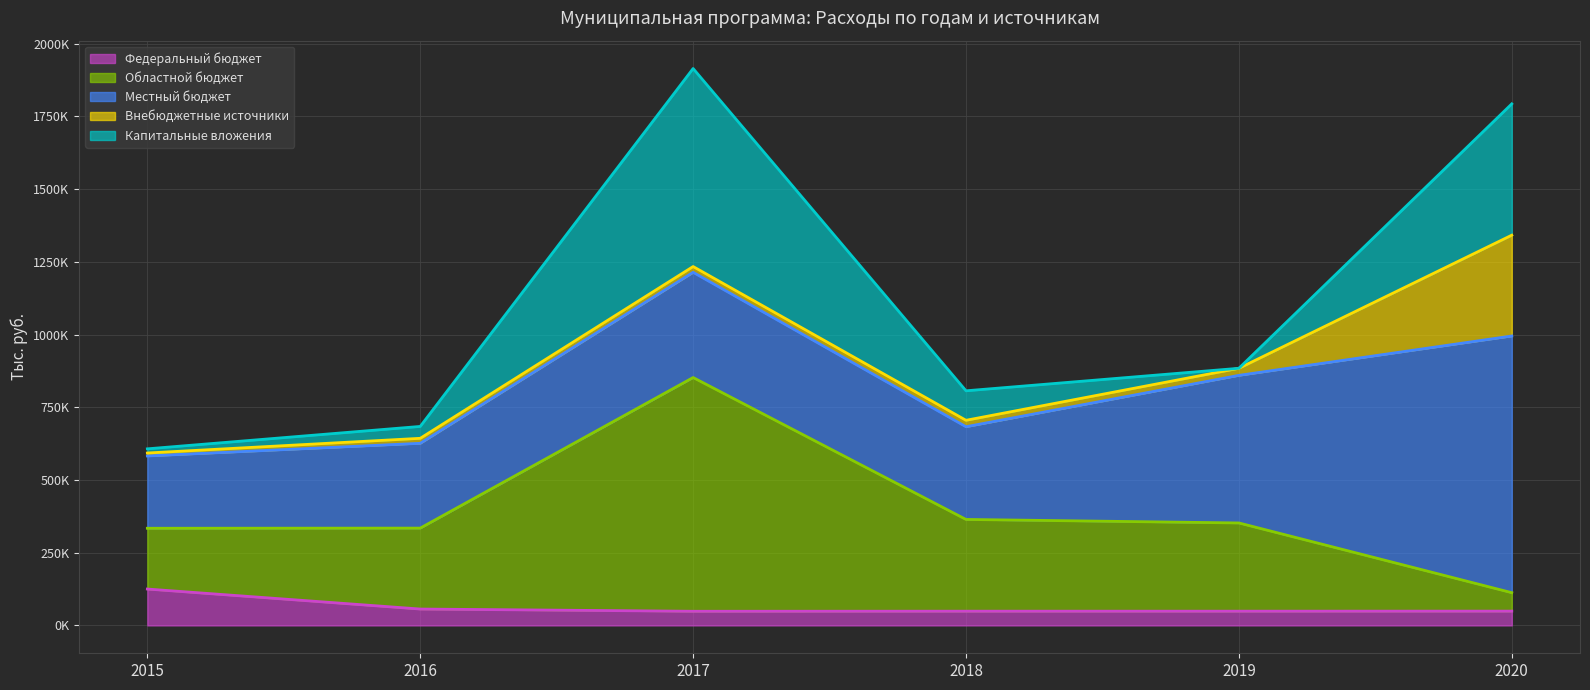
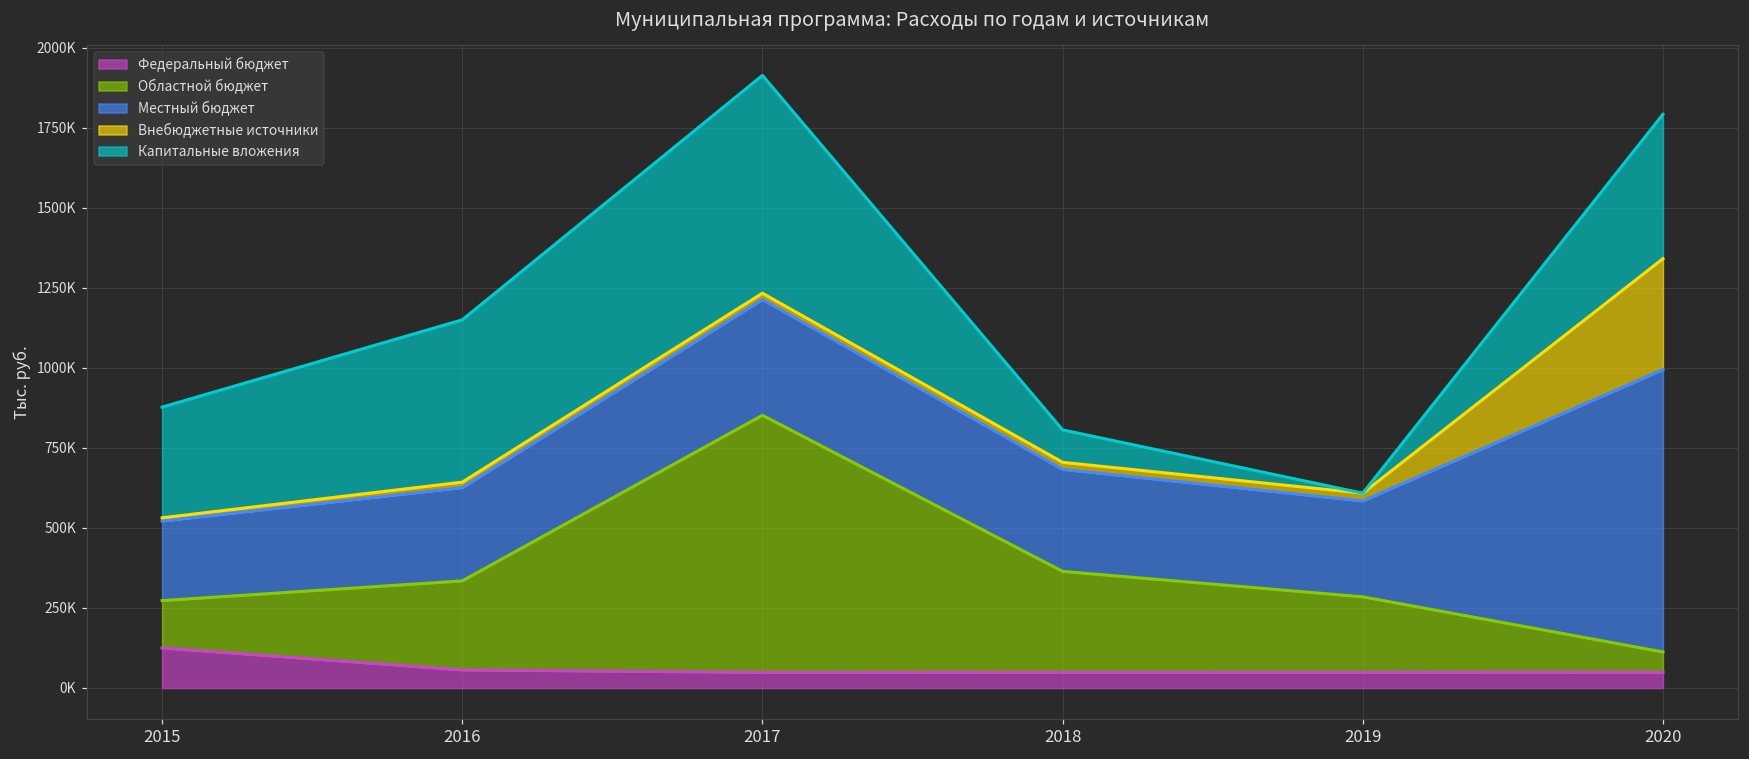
  {
    "Федеральный бюджет": {
      "2015": 130000,
      "2016": 60000,
      "2017": 50000,
      "2018": 50000,
      "2019": 50000,
      "2020": 50000
    },
    "Областной бюджет": {
-     "2015": 210000,
+     "2015": 150000,
      "2016": 280000,
      "2017": 800000,
      "2018": 320000,
-     "2019": 300000,
+     "2019": 240000,
      "2020": 60000
    },
    "Местный бюджет": {
      "2015": 250000,
      "2016": 290000,
      "2017": 360000,
      "2018": 320000,
-     "2019": 510000,
+     "2019": 300000,
      "2020": 880000
    },
    "Внебюджетные источники": {
      "2015": 10000,
      "2016": 20000,
      "2017": 20000,
      "2018": 20000,
      "2020": 350000
    },
    "Капитальные вложения": {
-     "2015": 10000,
-     "2016": 40000,
+     "2015": 350000,
+     "2016": 510000,
      "2017": 680000,
      "2018": 100000,
      "2020": 450000
    }
  }
